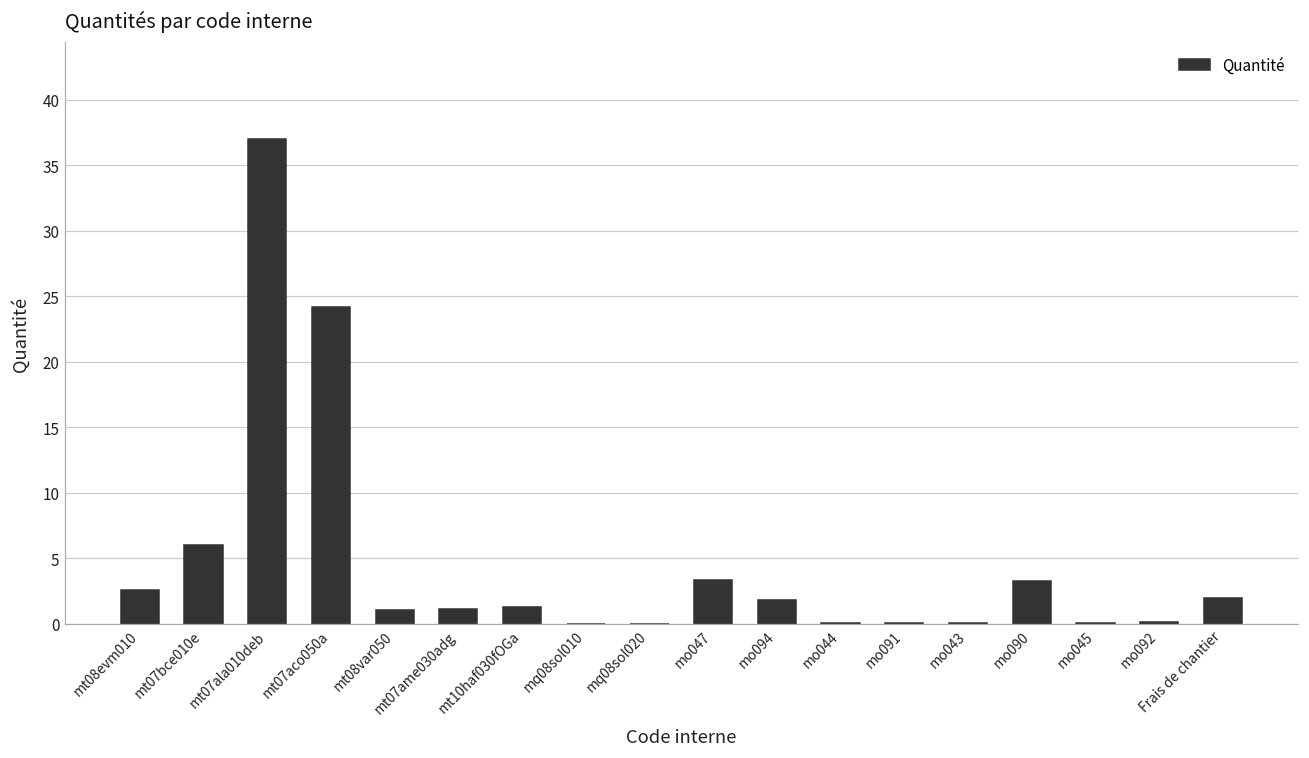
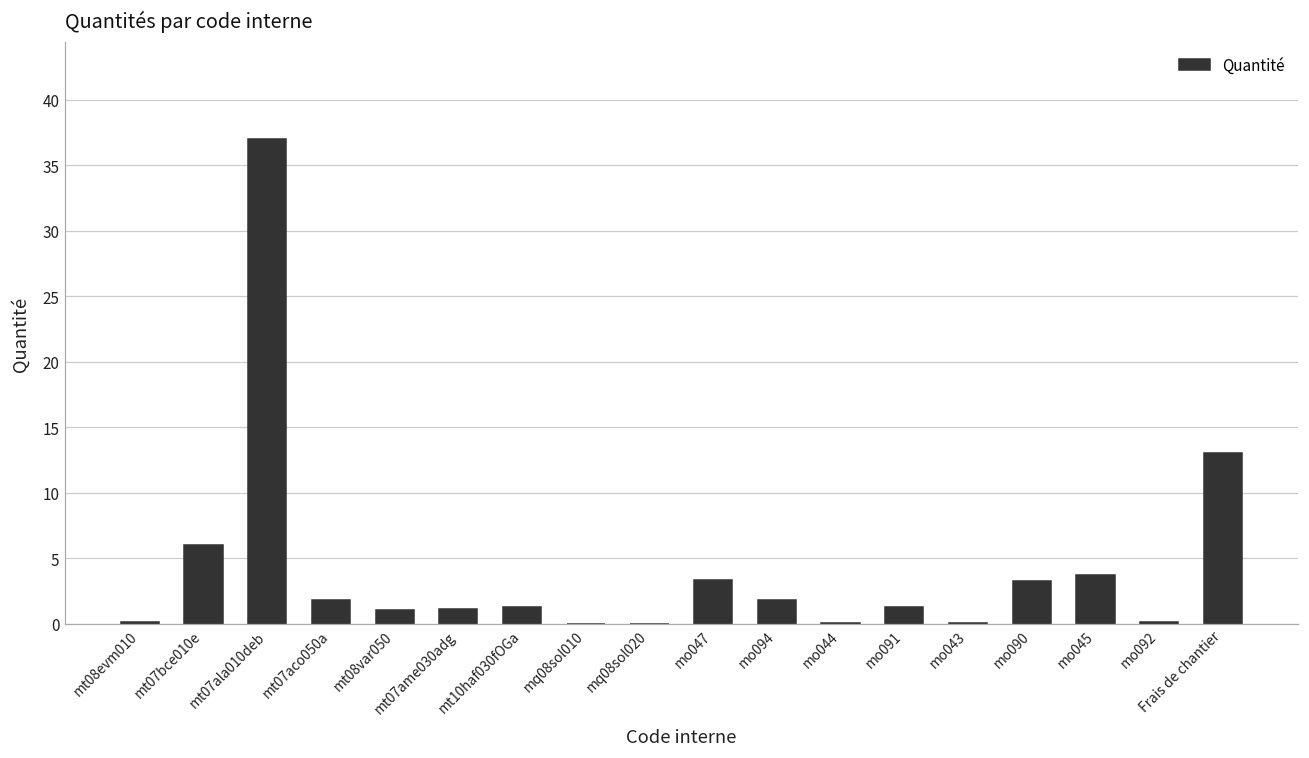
  {
-   "mt08evm010": 2.6,
+   "mt08evm010": 0.1,
    "mt07bce010e": 6.0,
    "mt07ala010deb": 37.0,
-   "mt07aco050a": 24.2,
+   "mt07aco050a": 1.8,
    "mt08var050": 1.1,
    "mt07ame030adg": 1.1,
    "mt10haf030fOGa": 1.2,
    "mo047": 3.3,
    "mo094": 1.8,
-   "mo091": 0.1,
+   "mo091": 1.3,
    "mo090": 3.3,
-   "mo045": 0.0,
-   "Frais de chantier": 2
+   "mo045": 3.7,
+   "Frais de chantier": 13
  }
